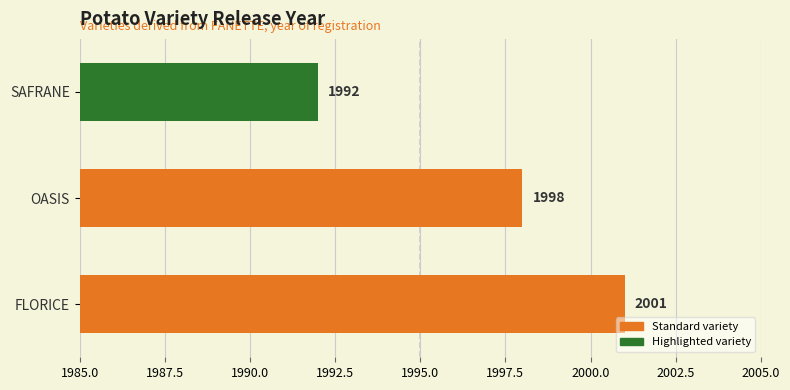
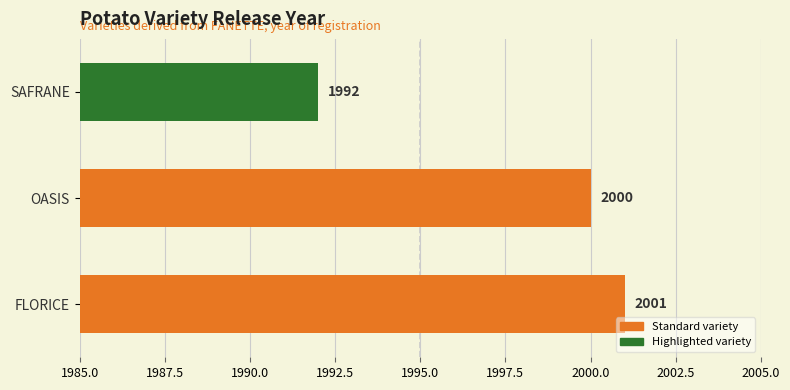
  {
    "SAFRANE": 1992,
-   "OASIS": 1998,
+   "OASIS": 2000,
    "FLORICE": 2001
  }
